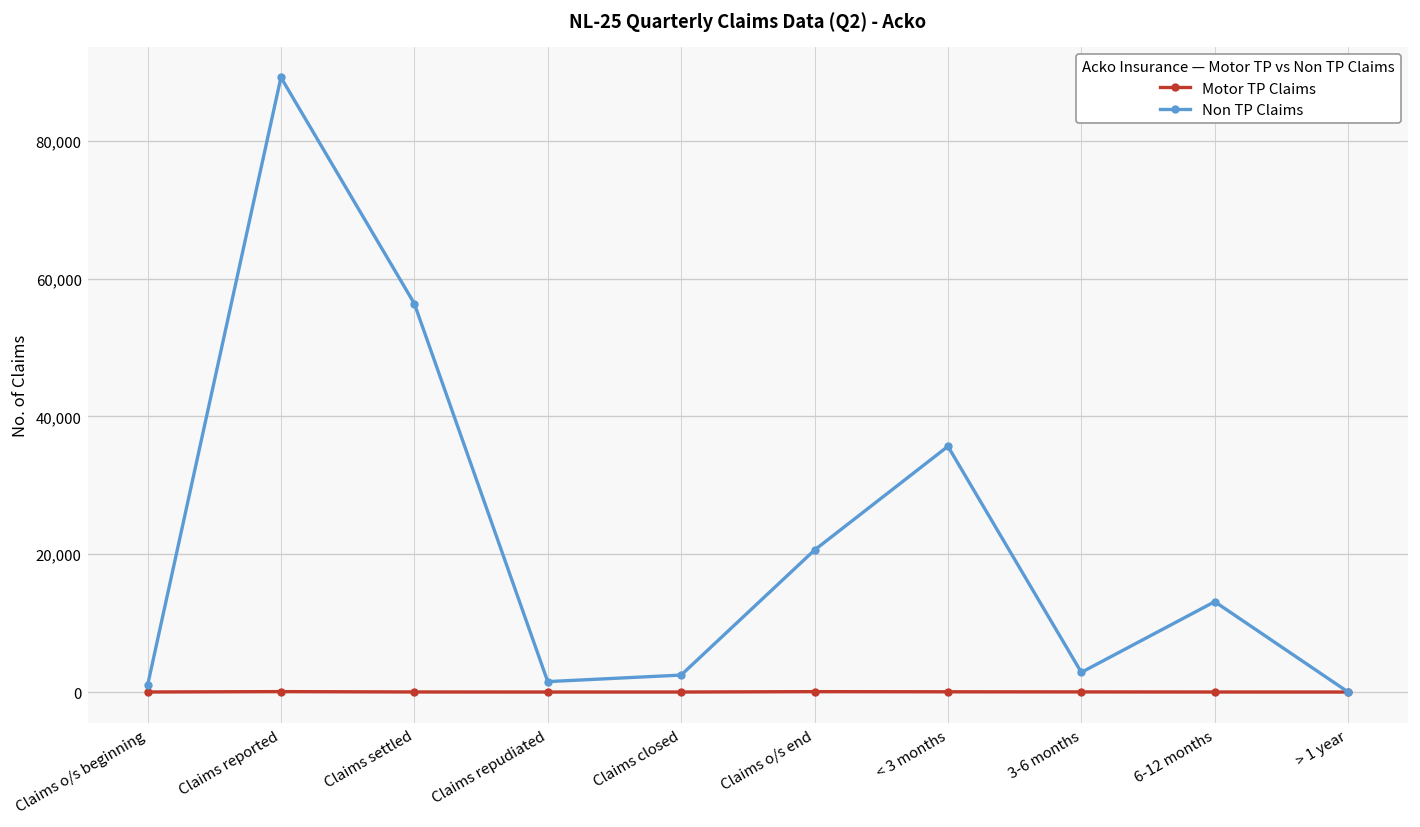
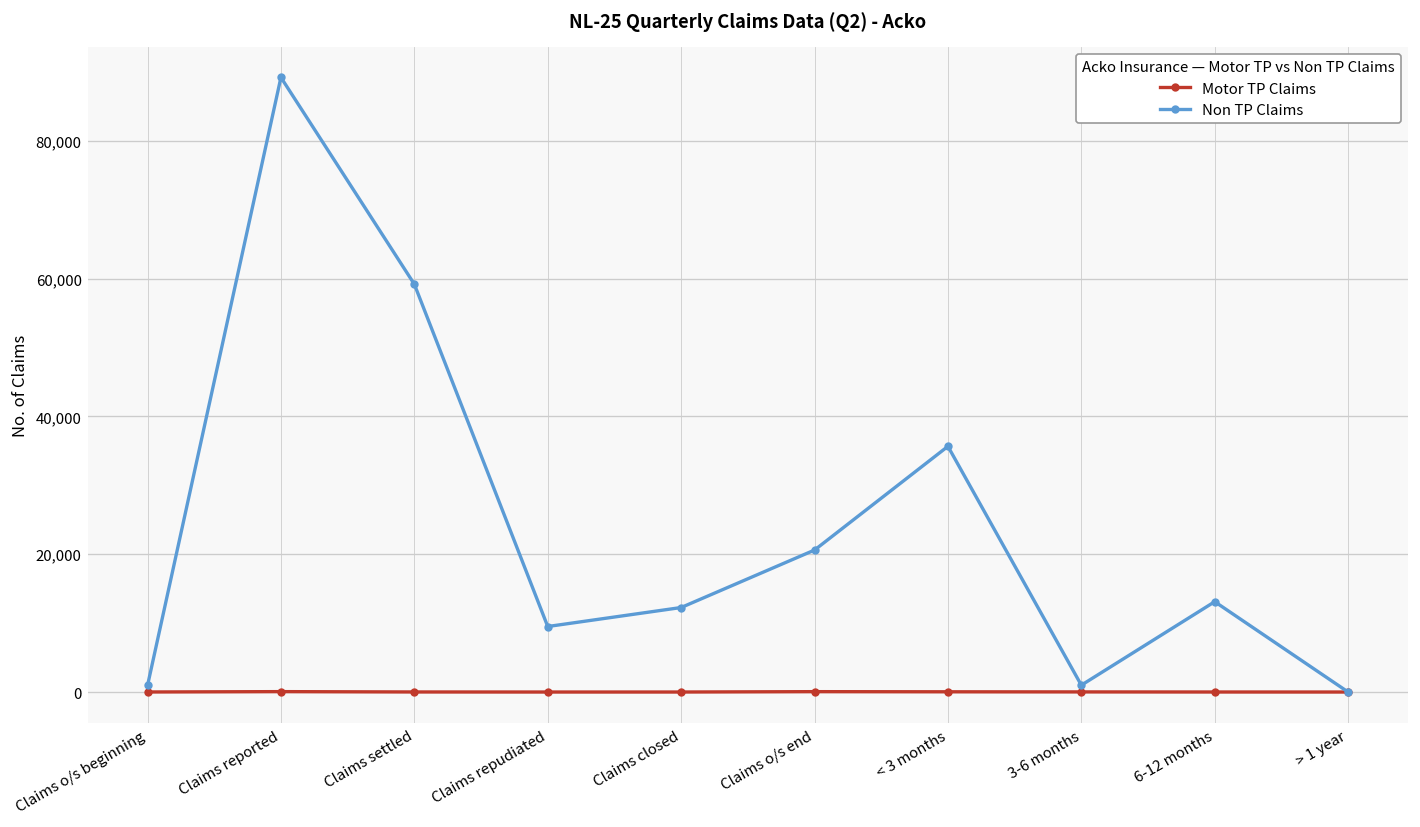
  {
    "Motor TP Claims": {
      "Claims o/s beginning": "0",
      "Claims reported": "0",
      "Claims settled": "0",
      "Claims repudiated": "0",
      "Claims closed": "0",
      "Claims o/s end": "0",
      "< 3 months": "0",
      "3-6 months": "0",
      "6-12 months": "0"
    },
    "Non TP Claims": {
      "Claims o/s beginning": "1,000",
      "Claims reported": "89,000",
-     "Claims settled": "56,000",
-     "Claims repudiated": "2,000",
-     "Claims closed": "2,000",
+     "Claims settled": "59,000",
+     "Claims repudiated": "10,000",
+     "Claims closed": "12,000",
      "Claims o/s end": "21,000",
      "< 3 months": "36,000",
-     "3-6 months": "3,000",
+     "3-6 months": "1,000",
      "6-12 months": "13,000"
    }
  }
